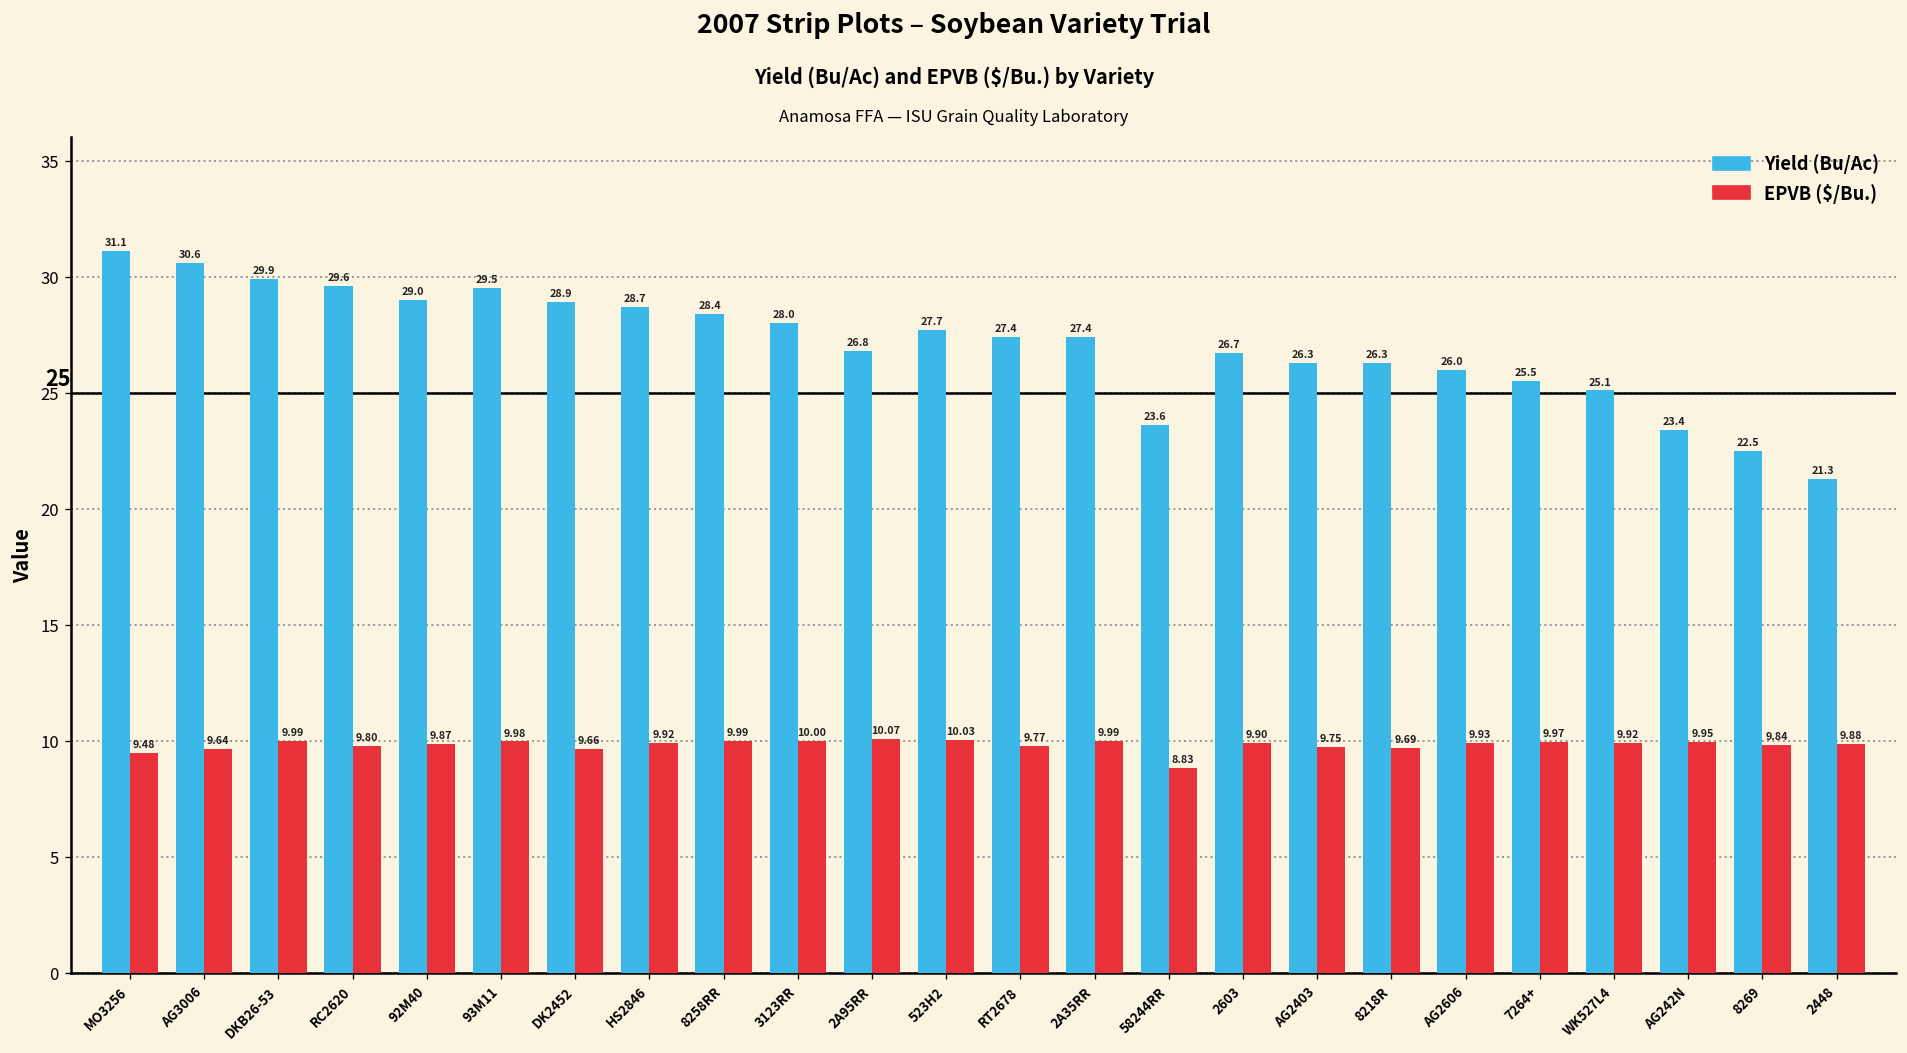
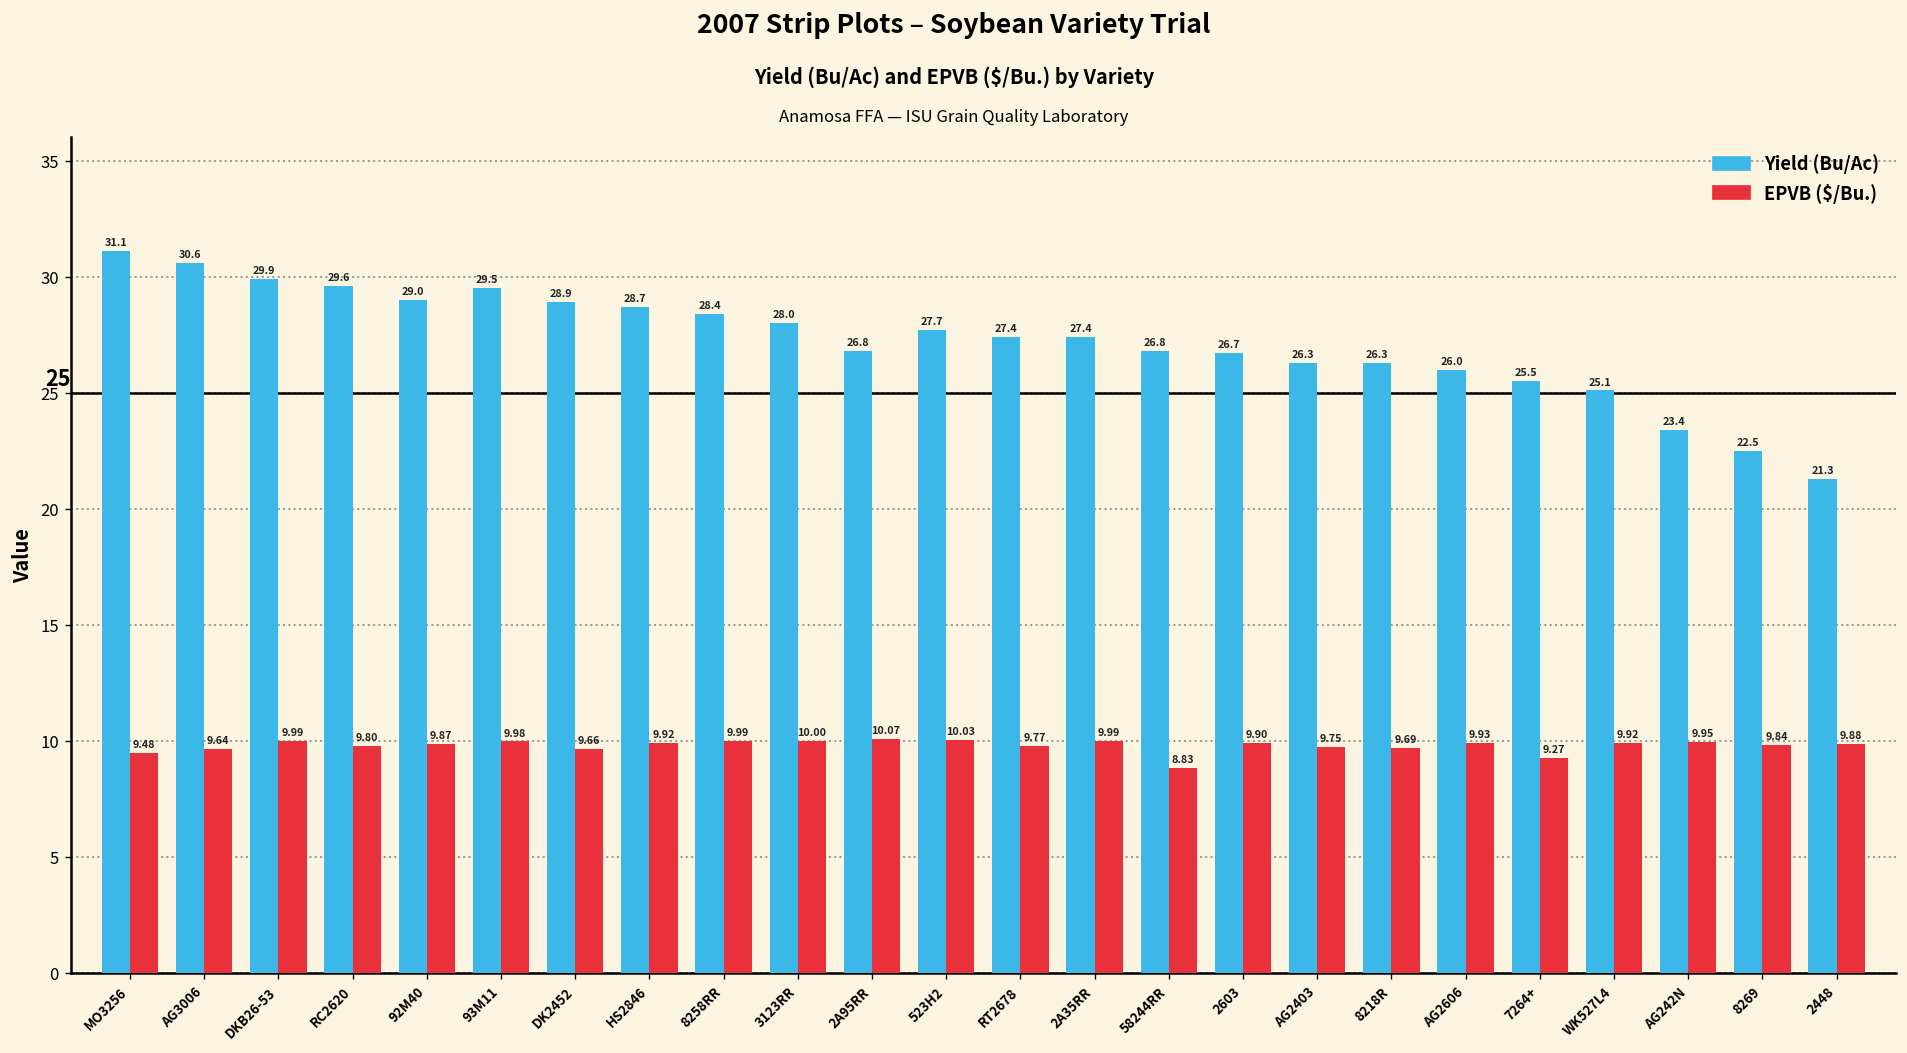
  {
    "Yield (Bu/Ac)": {
      "MO3256": 31.1,
      "AG3006": 30.6,
      "DKB26-53": 29.9,
      "RC2620": 29.6,
      "92M40": 29.0,
      "93M11": 29.5,
      "DK2452": 28.9,
      "HS2846": 28.7,
      "8258RR": 28.4,
      "3123RR": 28.0,
      "2A95RR": 26.8,
      "523H2": 27.7,
      "RT2678": 27.4,
      "2A35RR": 27.4,
-     "58244RR": 23.6,
+     "58244RR": 26.8,
      "2603": 26.7,
      "AG2403": 26.3,
      "8218R": 26.3,
      "AG2606": 26.0,
      "7264+": 25.5,
      "WK527L4": 25.1,
      "AG242N": 23.4,
      "8269": 22.5,
      "2448": 21.3
    },
    "EPVB ($/Bu.)": {
      "MO3256": 9.48,
      "AG3006": 9.64,
      "DKB26-53": 9.99,
      "RC2620": 9.80,
      "92M40": 9.87,
      "93M11": 9.98,
      "DK2452": 9.66,
      "HS2846": 9.92,
      "8258RR": 9.99,
      "3123RR": 10.00,
      "2A95RR": 10.07,
      "523H2": 10.03,
      "RT2678": 9.77,
      "2A35RR": 9.99,
      "58244RR": 8.83,
      "2603": 9.90,
      "AG2403": 9.75,
      "8218R": 9.69,
      "AG2606": 9.93,
-     "7264+": 9.97,
+     "7264+": 9.27,
      "WK527L4": 9.92,
      "AG242N": 9.95,
      "8269": 9.84,
      "2448": 9.88
    }
  }
